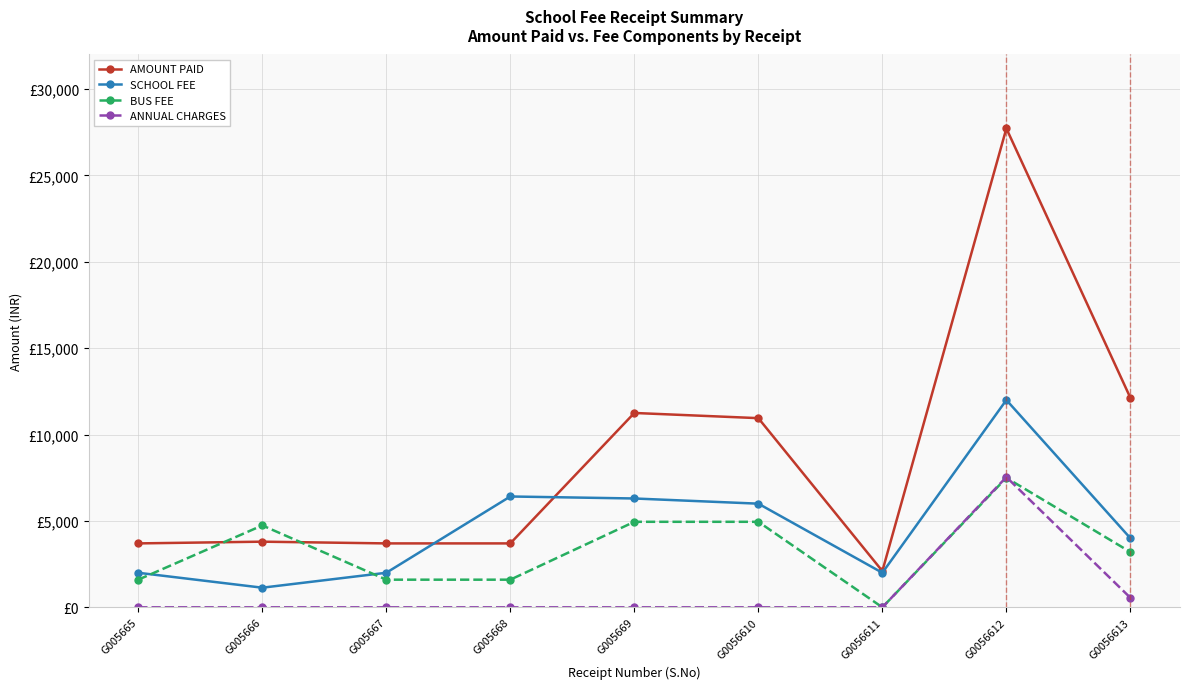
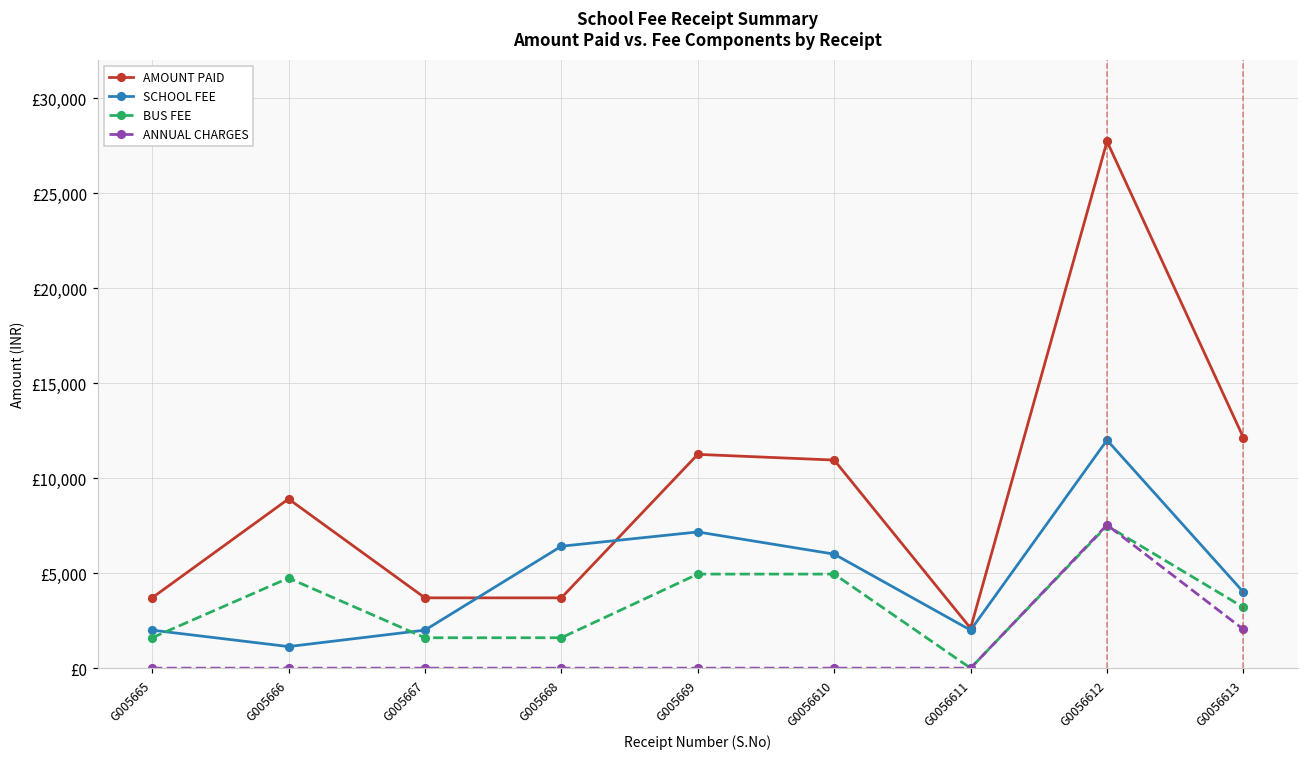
  {
    "AMOUNT PAID": {
      "G005665": "£3,700",
-     "G005666": "£3,800",
+     "G005666": "£8,900",
      "G005667": "£3,700",
      "G005668": "£3,700",
      "G005669": "£11,300",
      "G0056610": "£11,000",
      "G0056612": "£27,700",
      "G0056613": "£12,100"
    },
    "SCHOOL FEE": {
      "G005665": "£2,000",
      "G005666": "£1,100",
      "G005667": "£2,000",
      "G005668": "£6,400",
-     "G005669": "£6,300",
+     "G005669": "£7,200",
      "G0056610": "£6,000",
      "G0056612": "£12,000",
      "G0056613": "£4,000"
    },
    "BUS FEE": {
      "G005665": "£1,600",
      "G005666": "£4,700",
      "G005667": "£1,600",
      "G005668": "£1,600",
      "G005669": "£5,000",
      "G0056610": "£5,000",
      "G0056613": "£3,200"
    },
    "ANNUAL CHARGES": {
      "G005665": "£0",
      "G005666": "£0",
      "G005667": "£0",
      "G005668": "£0",
      "G005669": "£0",
      "G0056610": "£0",
-     "G0056613": "£600"
+     "G0056613": "£2,000"
    }
  }
